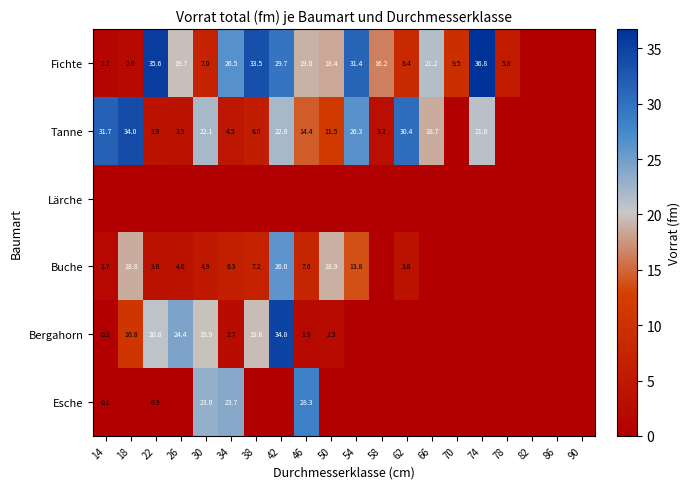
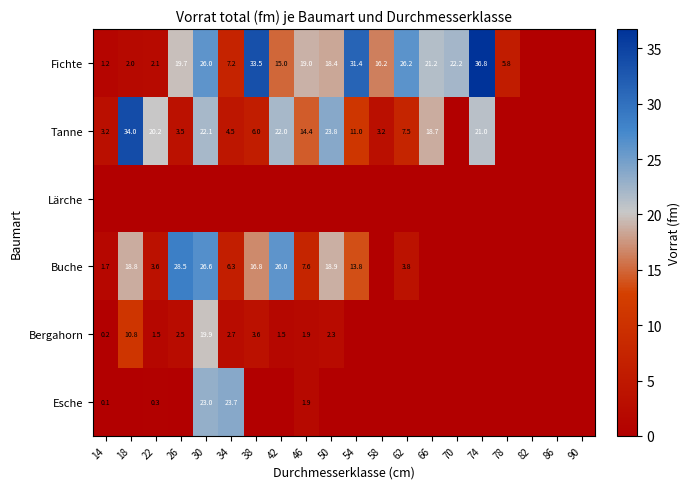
  {
    "Fichte": {
      "14": 1.2,
      "18": 2.0,
-     "22": 35.6,
+     "22": 2.1,
      "26": 19.7,
-     "30": 7.0,
-     "34": 26.5,
+     "30": 26.0,
+     "34": 7.2,
      "38": 33.5,
-     "42": 29.7,
+     "42": 15.0,
      "46": 19.0,
      "50": 18.4,
      "54": 31.4,
      "58": 16.2,
-     "62": 8.4,
+     "62": 26.2,
      "66": 21.2,
-     "70": 9.5,
+     "70": 22.2,
      "74": 36.8,
      "78": 5.8
    },
    "Tanne": {
-     "14": 31.7,
+     "14": 3.2,
      "18": 34.0,
-     "22": 3.9,
+     "22": 20.2,
      "26": 3.5,
      "30": 22.1,
      "34": 4.5,
      "38": 6.0,
      "42": 22.0,
      "46": 14.4,
-     "50": 11.5,
-     "54": 26.3,
+     "50": 23.8,
+     "54": 11.0,
      "58": 3.2,
-     "62": 30.4,
+     "62": 7.5,
      "66": 18.7,
      "74": 21.0
    },
    "Buche": {
      "14": 1.7,
      "18": 18.8,
      "22": 3.6,
-     "26": 4.0,
-     "30": 4.9,
+     "26": 28.5,
+     "30": 26.6,
      "34": 6.3,
-     "38": 7.2,
+     "38": 16.8,
      "42": 26.0,
      "46": 7.6,
      "50": 18.9,
      "54": 13.8,
      "62": 3.8
    },
    "Bergahorn": {
      "14": 0.2,
      "18": 10.8,
-     "22": 20.8,
-     "26": 24.4,
+     "22": 1.5,
+     "26": 2.5,
      "30": 19.9,
      "34": 2.7,
-     "38": 19.6,
-     "42": 34.8,
+     "38": 3.6,
+     "42": 1.5,
      "46": 1.9,
      "50": 2.3
    },
    "Esche": {
      "14": 0.1,
      "22": 0.3,
      "30": 23.0,
      "34": 23.7,
-     "46": 28.3
+     "46": 1.9
    }
  }
